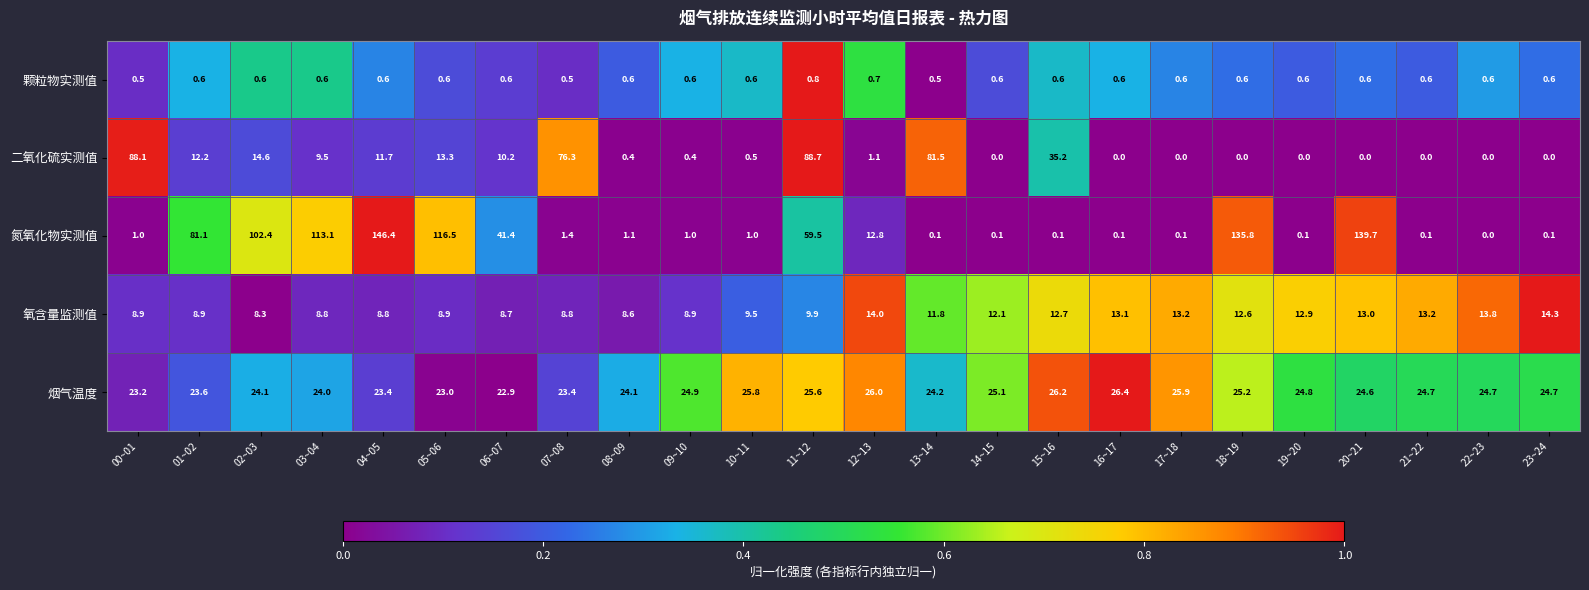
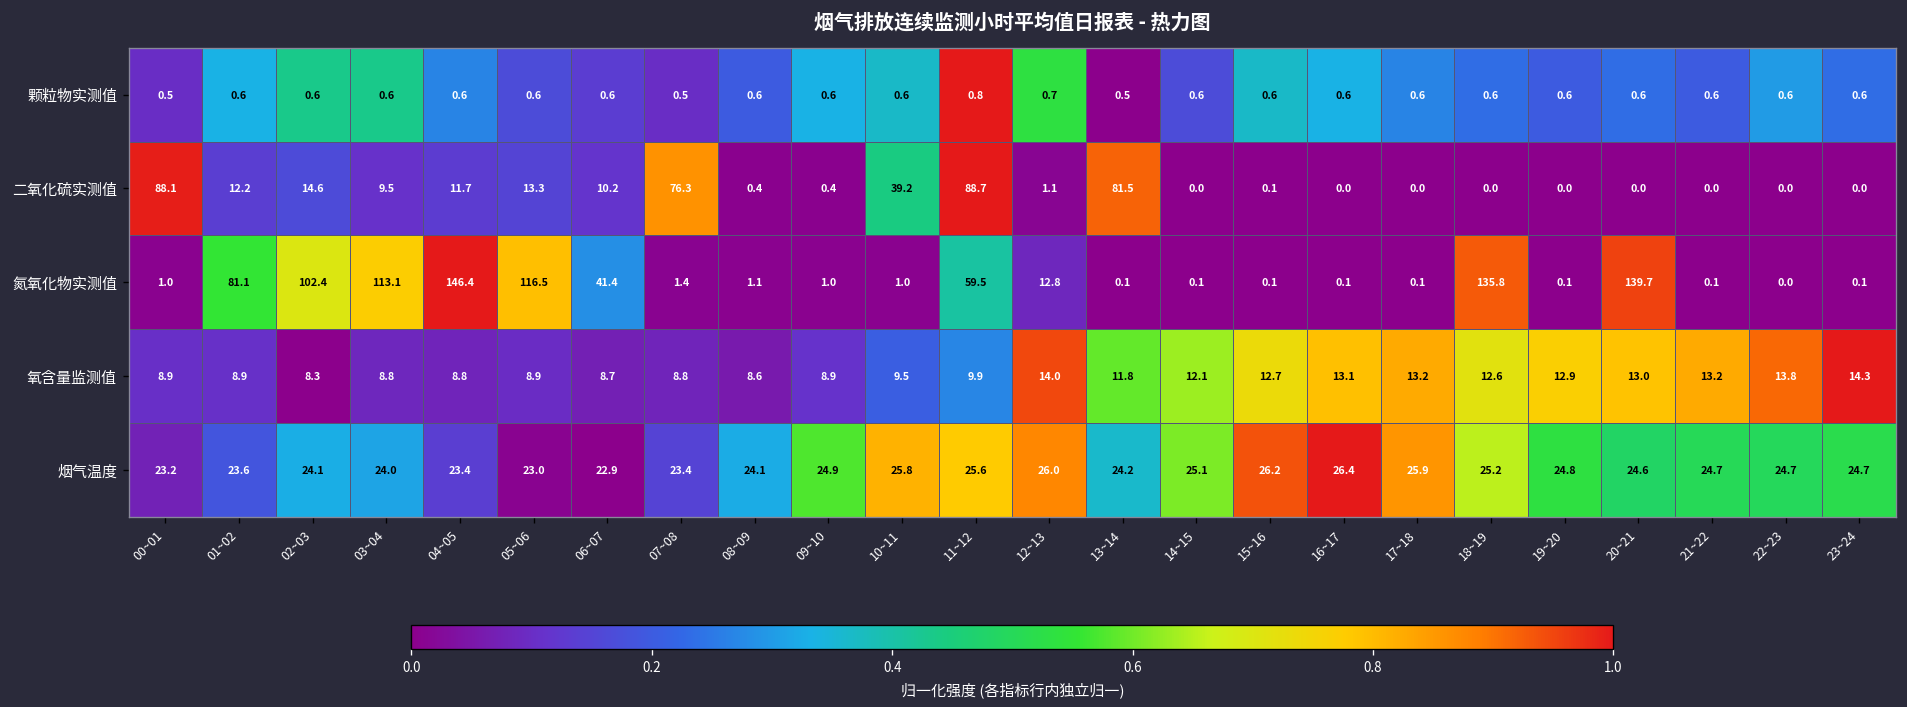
  {
    "颗粒物实测值": {
      "00~01": 0.5,
      "01~02": 0.6,
      "02~03": 0.6,
      "03~04": 0.6,
      "04~05": 0.6,
      "05~06": 0.6,
      "06~07": 0.6,
      "07~08": 0.5,
      "08~09": 0.6,
      "09~10": 0.6,
      "10~11": 0.6,
      "11~12": 0.8,
      "12~13": 0.7,
      "13~14": 0.5,
      "14~15": 0.6,
      "15~16": 0.6,
      "16~17": 0.6,
      "17~18": 0.6,
      "18~19": 0.6,
      "19~20": 0.6,
      "20~21": 0.6,
      "21~22": 0.6,
      "22~23": 0.6,
      "23~24": 0.6
    },
    "二氧化硫实测值": {
      "00~01": 88.1,
      "01~02": 12.2,
      "02~03": 14.6,
      "03~04": 9.5,
      "04~05": 11.7,
      "05~06": 13.3,
      "06~07": 10.2,
      "07~08": 76.3,
      "08~09": 0.4,
      "09~10": 0.4,
-     "10~11": 0.5,
+     "10~11": 39.2,
      "11~12": 88.7,
      "12~13": 1.1,
      "13~14": 81.5,
      "14~15": 0.0,
-     "15~16": 35.2,
+     "15~16": 0.1,
      "16~17": 0.0,
      "17~18": 0.0,
      "18~19": 0.0,
      "19~20": 0.0,
      "20~21": 0.0,
      "21~22": 0.0,
      "22~23": 0.0,
      "23~24": 0.0
    },
    "氮氧化物实测值": {
      "00~01": 1.0,
      "01~02": 81.1,
      "02~03": 102.4,
      "03~04": 113.1,
      "04~05": 146.4,
      "05~06": 116.5,
      "06~07": 41.4,
      "07~08": 1.4,
      "08~09": 1.1,
      "09~10": 1.0,
      "10~11": 1.0,
      "11~12": 59.5,
      "12~13": 12.8,
      "13~14": 0.1,
      "14~15": 0.1,
      "15~16": 0.1,
      "16~17": 0.1,
      "17~18": 0.1,
      "18~19": 135.8,
      "19~20": 0.1,
      "20~21": 139.7,
      "21~22": 0.1,
      "22~23": 0.0,
      "23~24": 0.1
    },
    "氧含量监测值": {
      "00~01": 8.9,
      "01~02": 8.9,
      "02~03": 8.3,
      "03~04": 8.8,
      "04~05": 8.8,
      "05~06": 8.9,
      "06~07": 8.7,
      "07~08": 8.8,
      "08~09": 8.6,
      "09~10": 8.9,
      "10~11": 9.5,
      "11~12": 9.9,
      "12~13": 14.0,
      "13~14": 11.8,
      "14~15": 12.1,
      "15~16": 12.7,
      "16~17": 13.1,
      "17~18": 13.2,
      "18~19": 12.6,
      "19~20": 12.9,
      "20~21": 13.0,
      "21~22": 13.2,
      "22~23": 13.8,
      "23~24": 14.3
    },
    "烟气温度": {
      "00~01": 23.2,
      "01~02": 23.6,
      "02~03": 24.1,
      "03~04": 24.0,
      "04~05": 23.4,
      "05~06": 23.0,
      "06~07": 22.9,
      "07~08": 23.4,
      "08~09": 24.1,
      "09~10": 24.9,
      "10~11": 25.8,
      "11~12": 25.6,
      "12~13": 26.0,
      "13~14": 24.2,
      "14~15": 25.1,
      "15~16": 26.2,
      "16~17": 26.4,
      "17~18": 25.9,
      "18~19": 25.2,
      "19~20": 24.8,
      "20~21": 24.6,
      "21~22": 24.7,
      "22~23": 24.7,
      "23~24": 24.7
    }
  }
